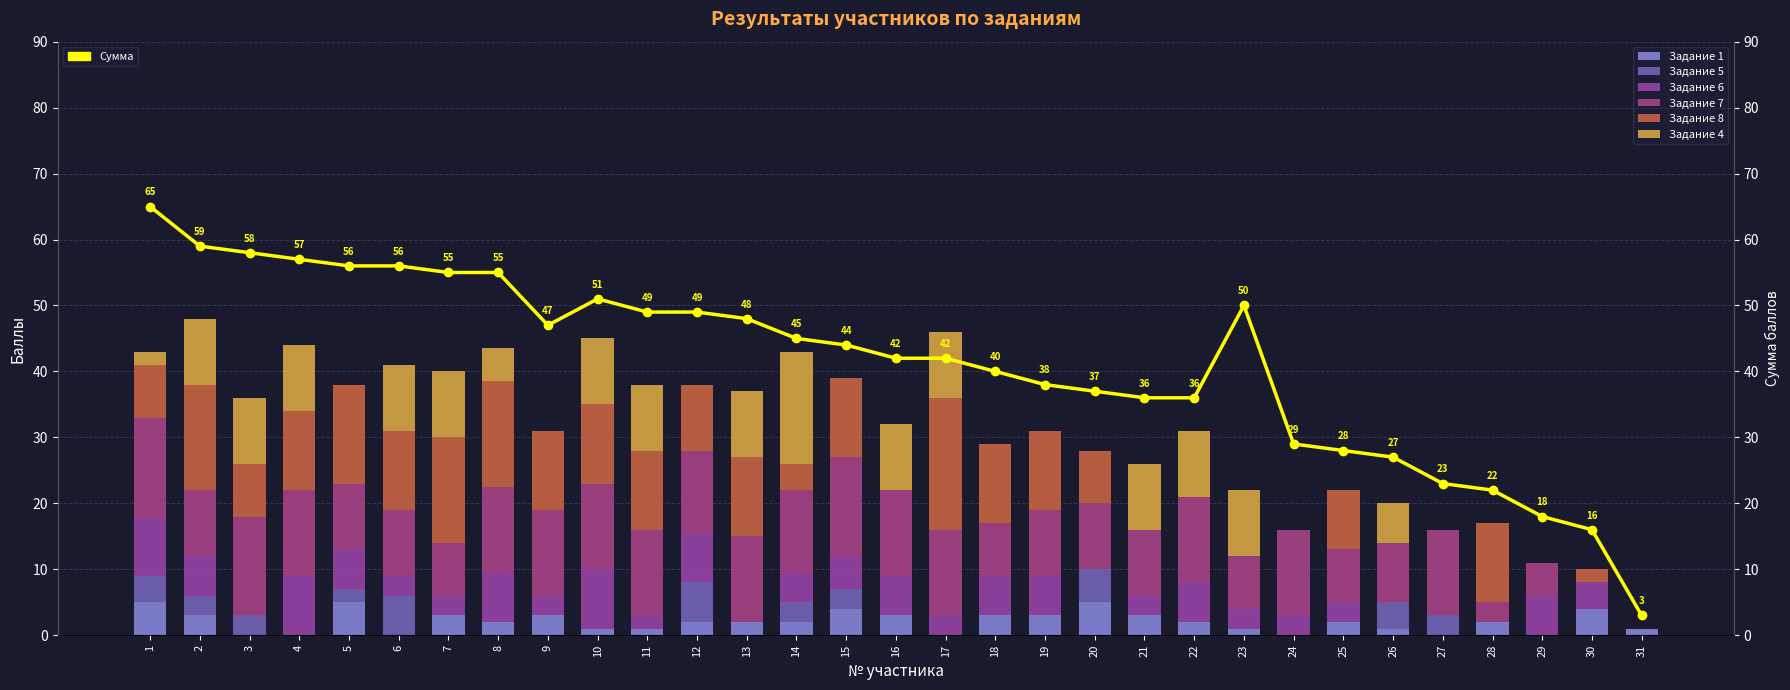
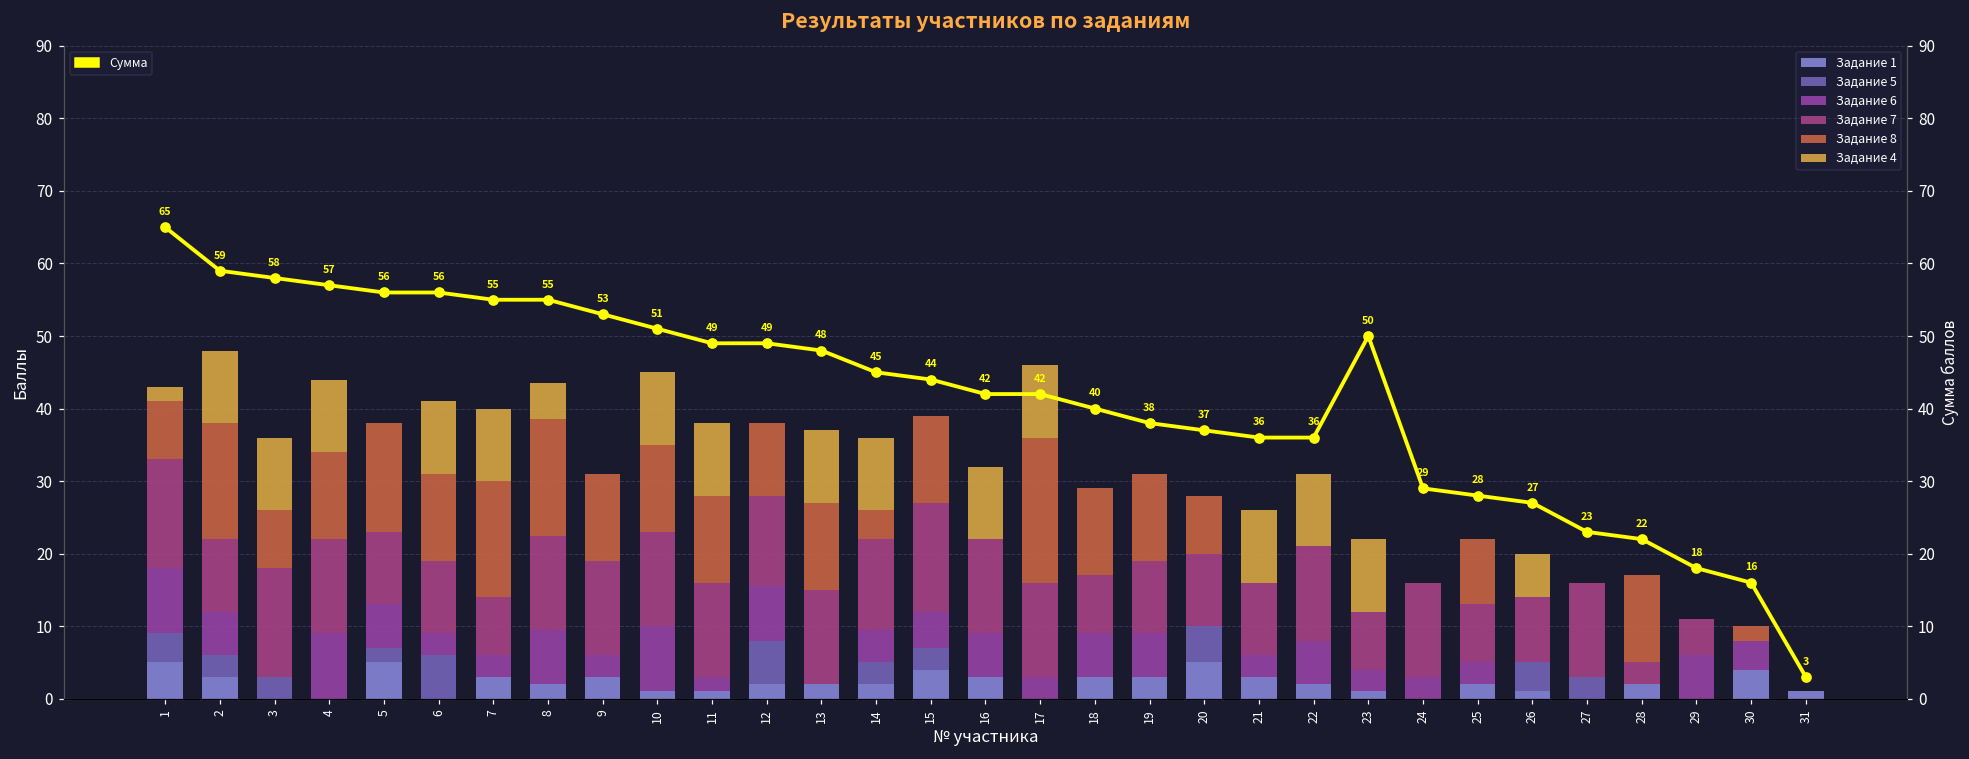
  {
    "Задание 8": {
      "1": 8,
      "2": 16,
      "3": 8,
      "4": 12,
      "5": 15,
      "6": 12,
      "7": 16,
      "8": 16,
      "9": 12,
      "10": 12,
      "11": 12,
      "12": 10,
      "13": 12,
      "14": 4,
      "15": 12,
      "16": 0,
      "17": 20,
      "18": 12,
      "19": 12,
      "20": 8,
      "21": 0,
      "22": 0,
      "23": 0,
      "24": 0,
      "25": 9,
      "26": 0,
      "27": 0,
      "28": 12,
      "29": 0,
      "30": 2,
      "31": 0
    },
    "Задание 4": {
      "1": 2,
      "2": 10,
      "3": 10,
      "4": 10,
      "5": 0,
      "6": 10,
      "7": 10,
      "8": 5,
      "9": 0,
      "10": 10,
      "11": 10,
      "12": 0,
      "13": 10,
-     "14": 17,
+     "14": 10,
      "15": 0,
      "16": 10,
      "18": 0,
      "19": 0,
      "20": 0,
      "21": 10,
      "22": 10,
      "23": 10,
      "24": 0,
      "25": 0,
      "26": 6,
      "27": 0,
      "28": 0,
      "29": 0,
      "30": 0,
      "31": 0
    },
    "Сумма": {
      "1": 65,
      "2": 59,
      "3": 58,
      "4": 57,
      "5": 56,
      "6": 56,
      "7": 55,
      "8": 55,
-     "9": 47,
+     "9": 53,
      "10": 51,
      "11": 49,
      "12": 49,
      "13": 48,
      "14": 45,
      "15": 44,
      "16": 42,
      "17": 42,
      "18": 40,
      "19": 38,
      "20": 37,
      "21": 36,
      "22": 36,
      "23": 50,
      "24": 29,
      "25": 28,
      "26": 27,
      "27": 23,
      "28": 22,
      "29": 18,
      "30": 16,
      "31": 3
    }
  }
